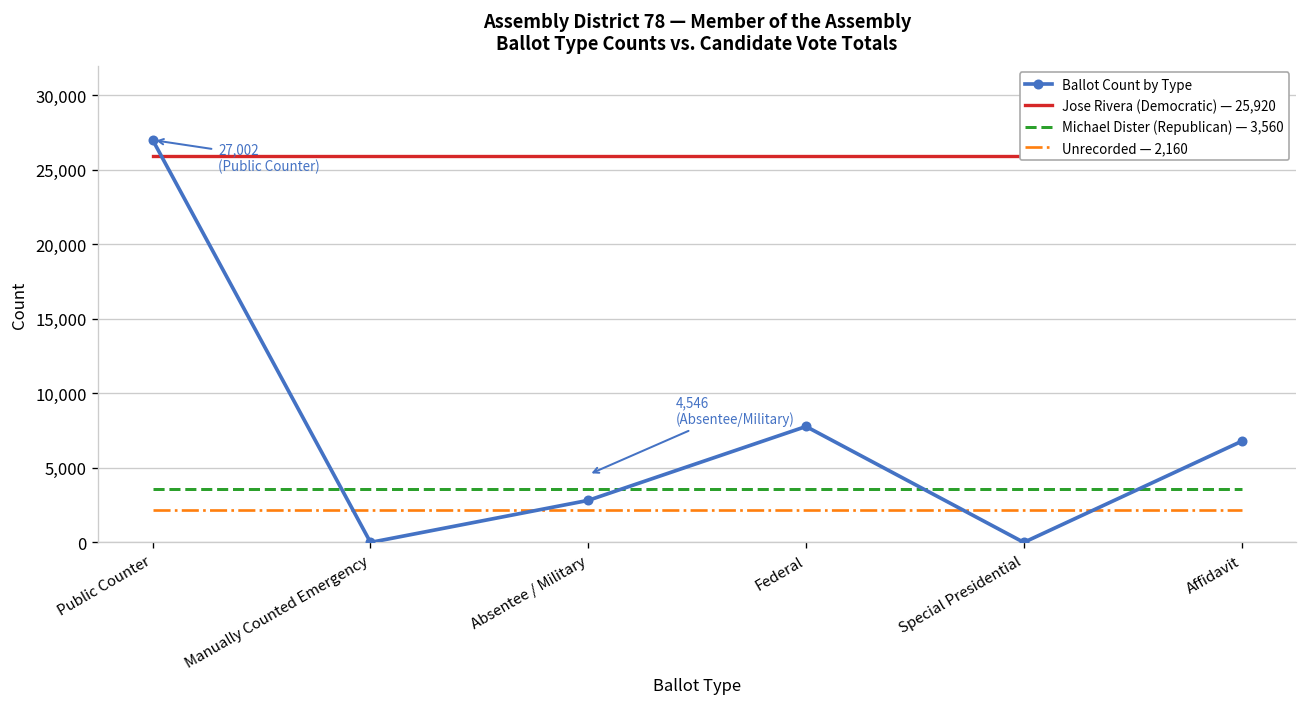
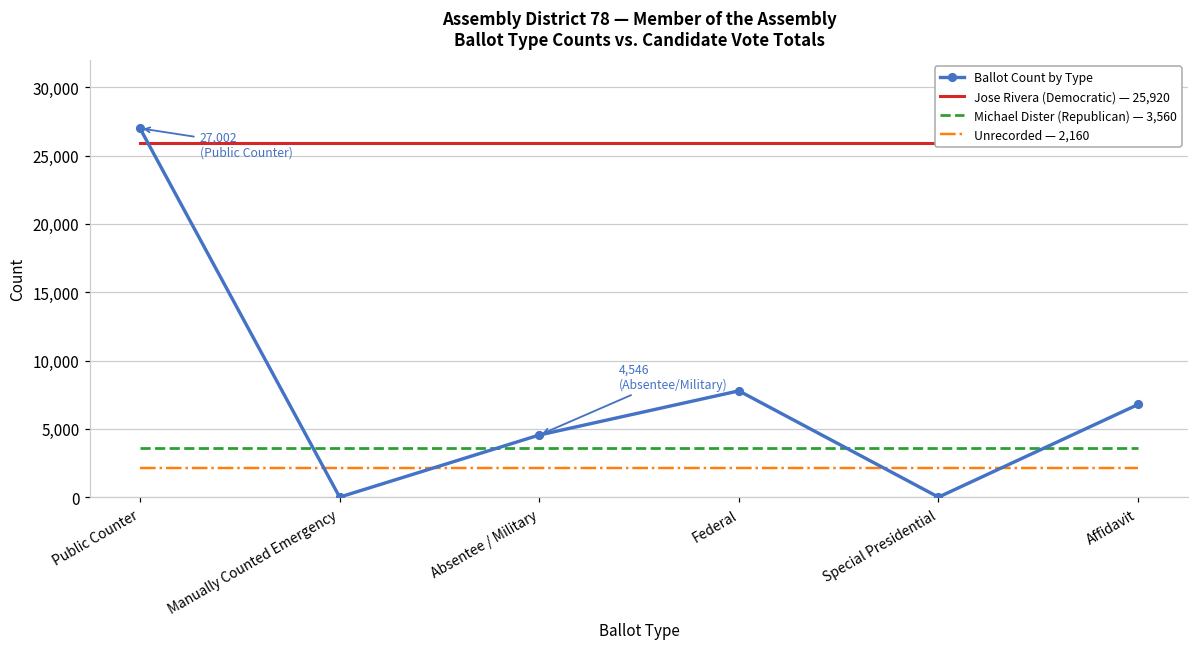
  {
    "Ballot Count by Type": {
      "Manually Counted Emergency": "0",
-     "Absentee / Military": "2,800",
+     "Absentee / Military": "4,500",
      "Special Presidential": "0",
      "Affidavit": "6,800"
    },
    "Jose Rivera (Democratic) — 25,920": {
      "Manually Counted Emergency": "25,900",
      "Absentee / Military": "25,900",
      "Federal": "25,900",
      "Special Presidential": "25,900",
      "Affidavit": "25,900"
    },
    "Michael Dister (Republican) — 3,560": {
      "Public Counter": "3,600",
      "Manually Counted Emergency": "3,600",
      "Absentee / Military": "3,600",
      "Federal": "3,600",
      "Special Presidential": "3,600",
      "Affidavit": "3,600"
    },
    "Unrecorded — 2,160": {
      "Public Counter": "2,200",
      "Manually Counted Emergency": "2,200",
      "Absentee / Military": "2,200",
      "Federal": "2,200",
      "Special Presidential": "2,200",
      "Affidavit": "2,200"
    }
  }
